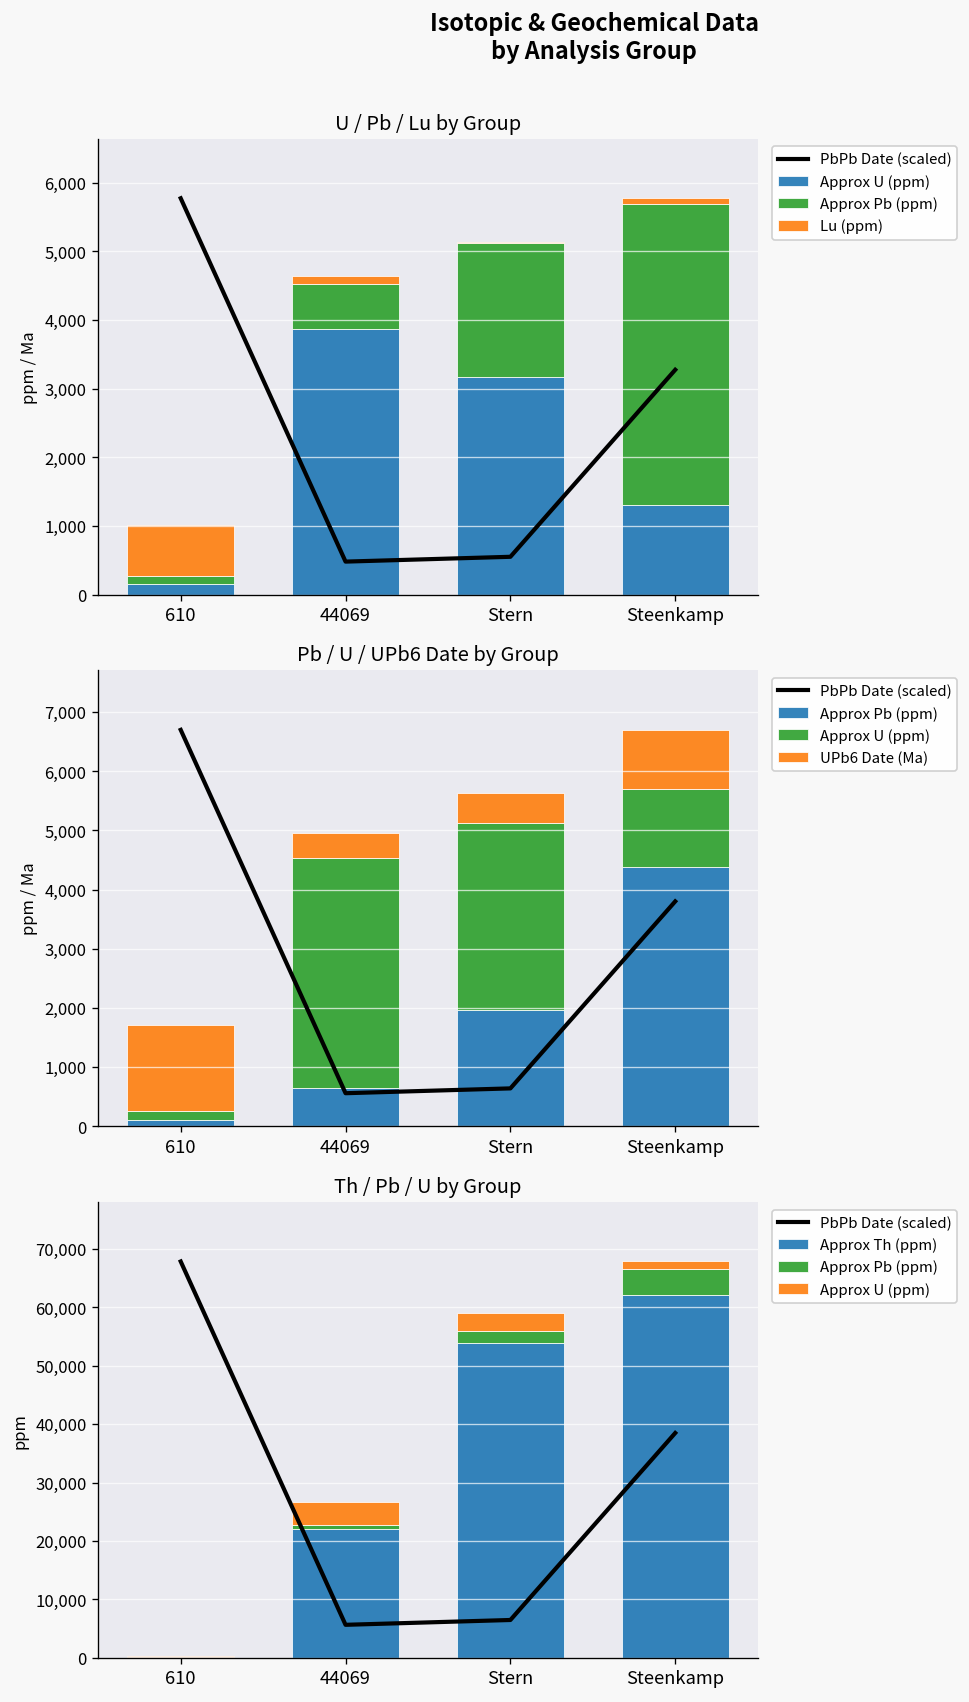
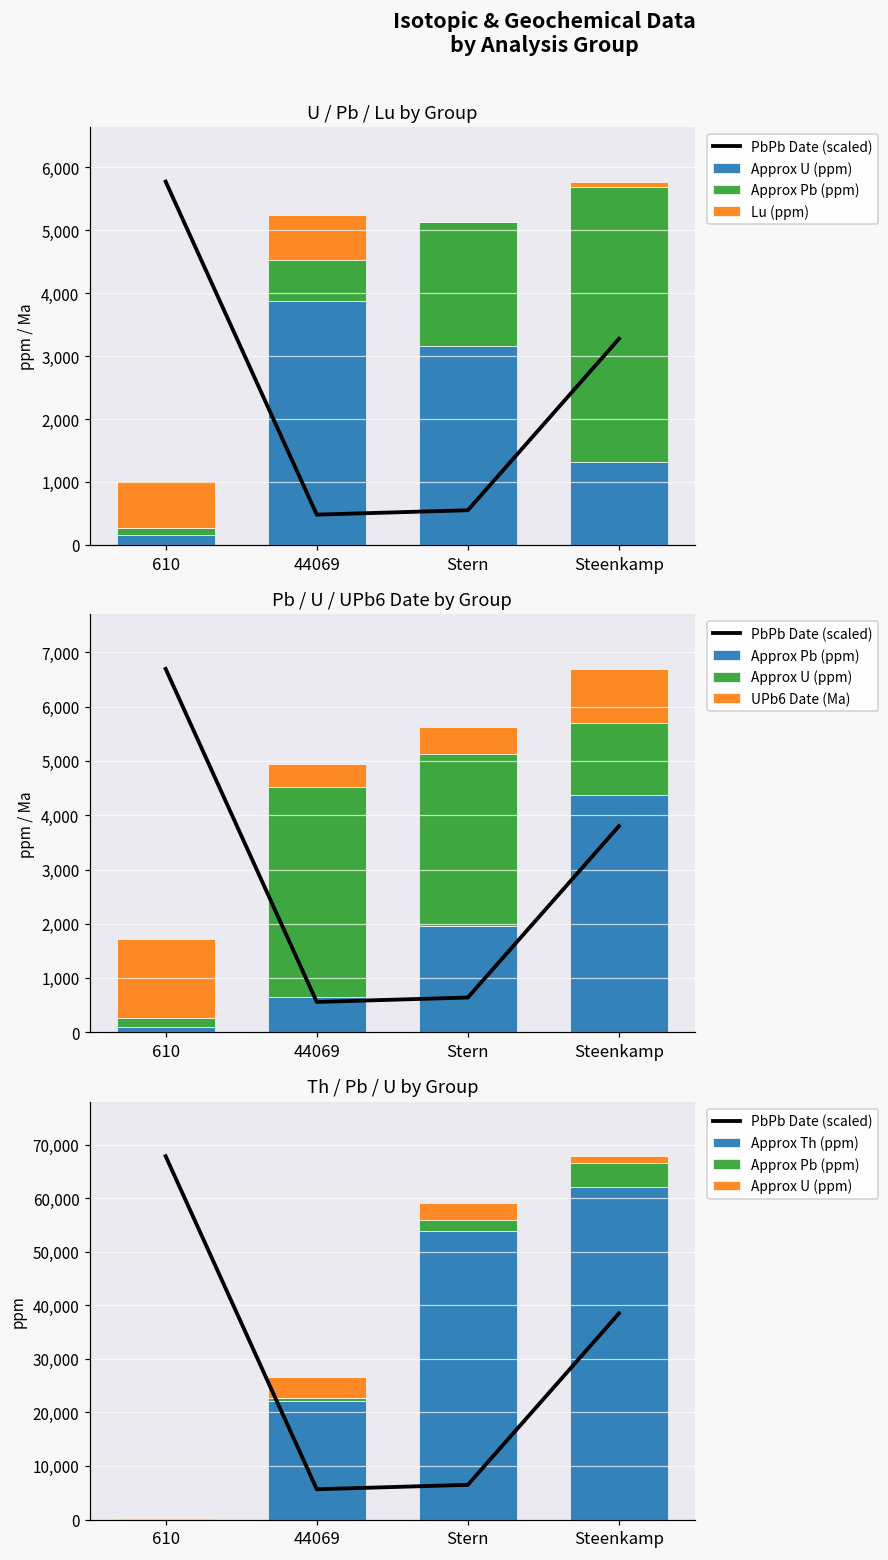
  {
    "U / Pb / Lu by Group": {
      "PbPb Date (scaled)": {
        "610": "5,800",
        "44069": "500",
        "Stern": "600",
        "Steenkamp": "3,300"
      },
      "Approx Pb (ppm)": {
        "610": "100",
        "44069": "700",
        "Stern": "2,000",
        "Steenkamp": "4,400"
      },
      "Lu (ppm)": {
        "610": "800",
-       "44069": "100",
+       "44069": "700",
        "Steenkamp": "100"
      }
    },
    "Pb / U / UPb6 Date by Group": {
      "PbPb Date (scaled)": {
        "610": "6,700",
        "44069": "600",
        "Stern": "600",
        "Steenkamp": "3,800"
      },
      "UPb6 Date (Ma)": {
        "610": "1,500",
        "44069": "400",
        "Stern": "500",
        "Steenkamp": "1,000"
      }
    },
    "Th / Pb / U by Group": {
      "PbPb Date (scaled)": {
        "610": "68,000",
        "44069": "6,000",
        "Stern": "6,000",
        "Steenkamp": "38,000"
      },
      "Approx Th (ppm)": {
        "44069": "22,000",
        "Stern": "54,000",
        "Steenkamp": "62,000"
      },
      "Approx Pb (ppm)": {
        "44069": "1,000",
        "Stern": "2,000",
        "Steenkamp": "4,000"
      },
      "Approx U (ppm)": {
        "44069": "4,000",
        "Stern": "3,000",
        "Steenkamp": "1,000"
      }
    }
  }
